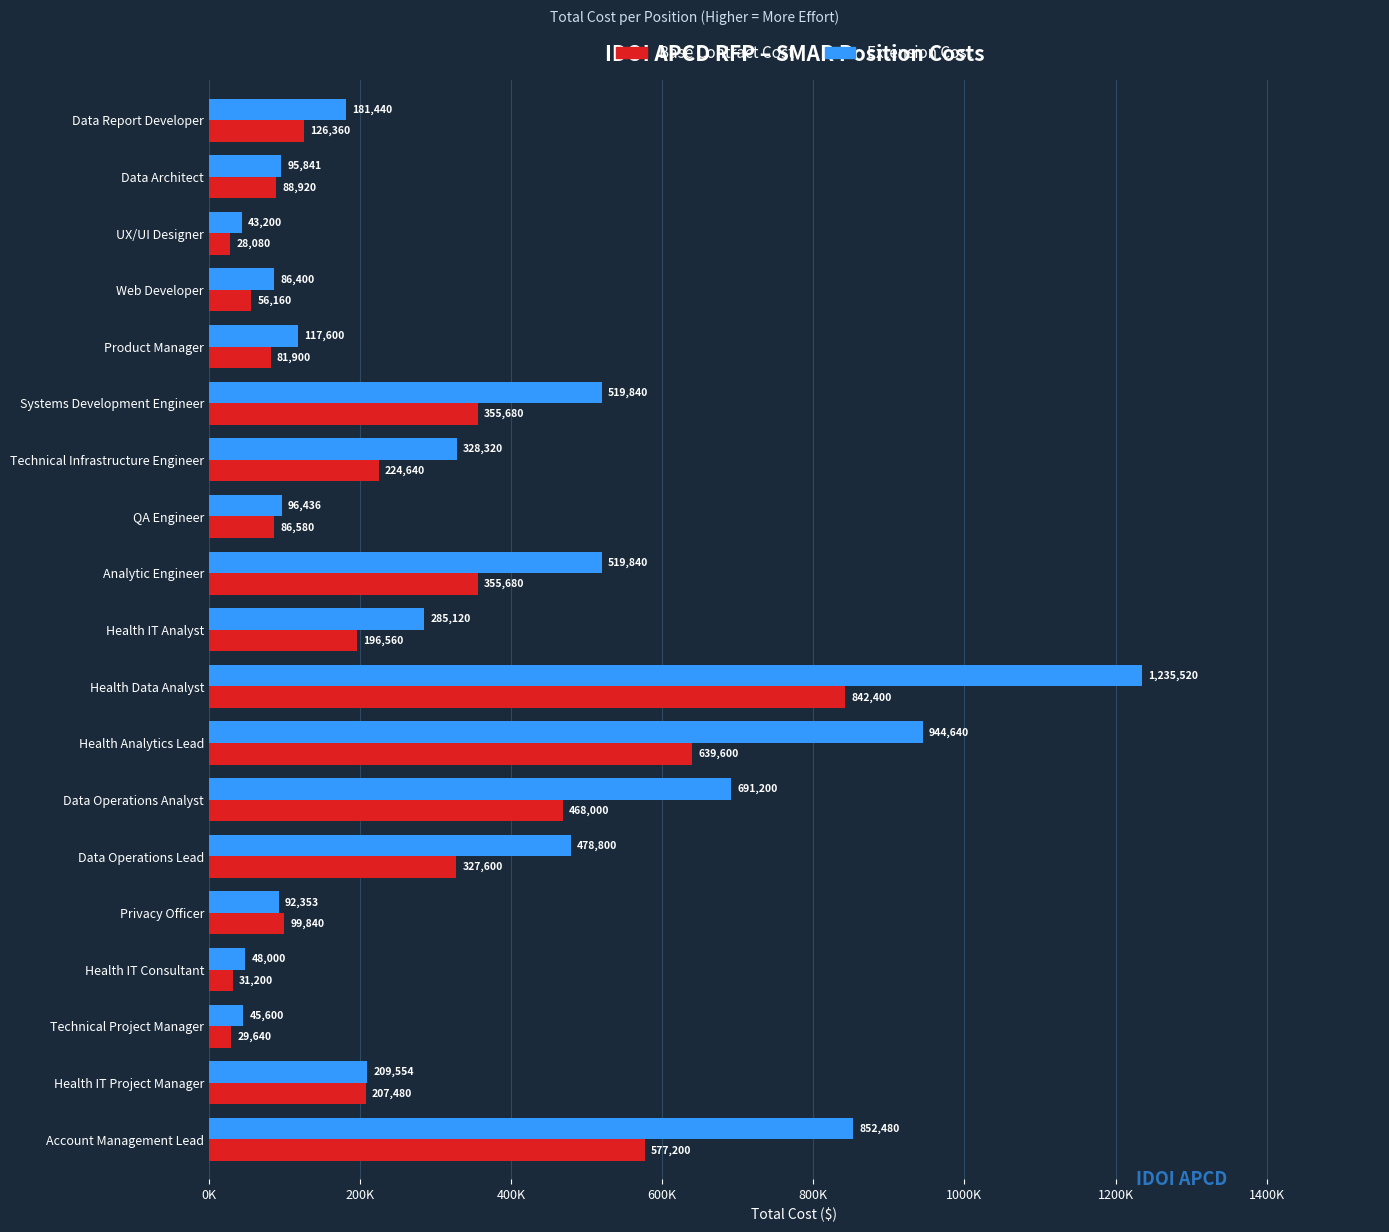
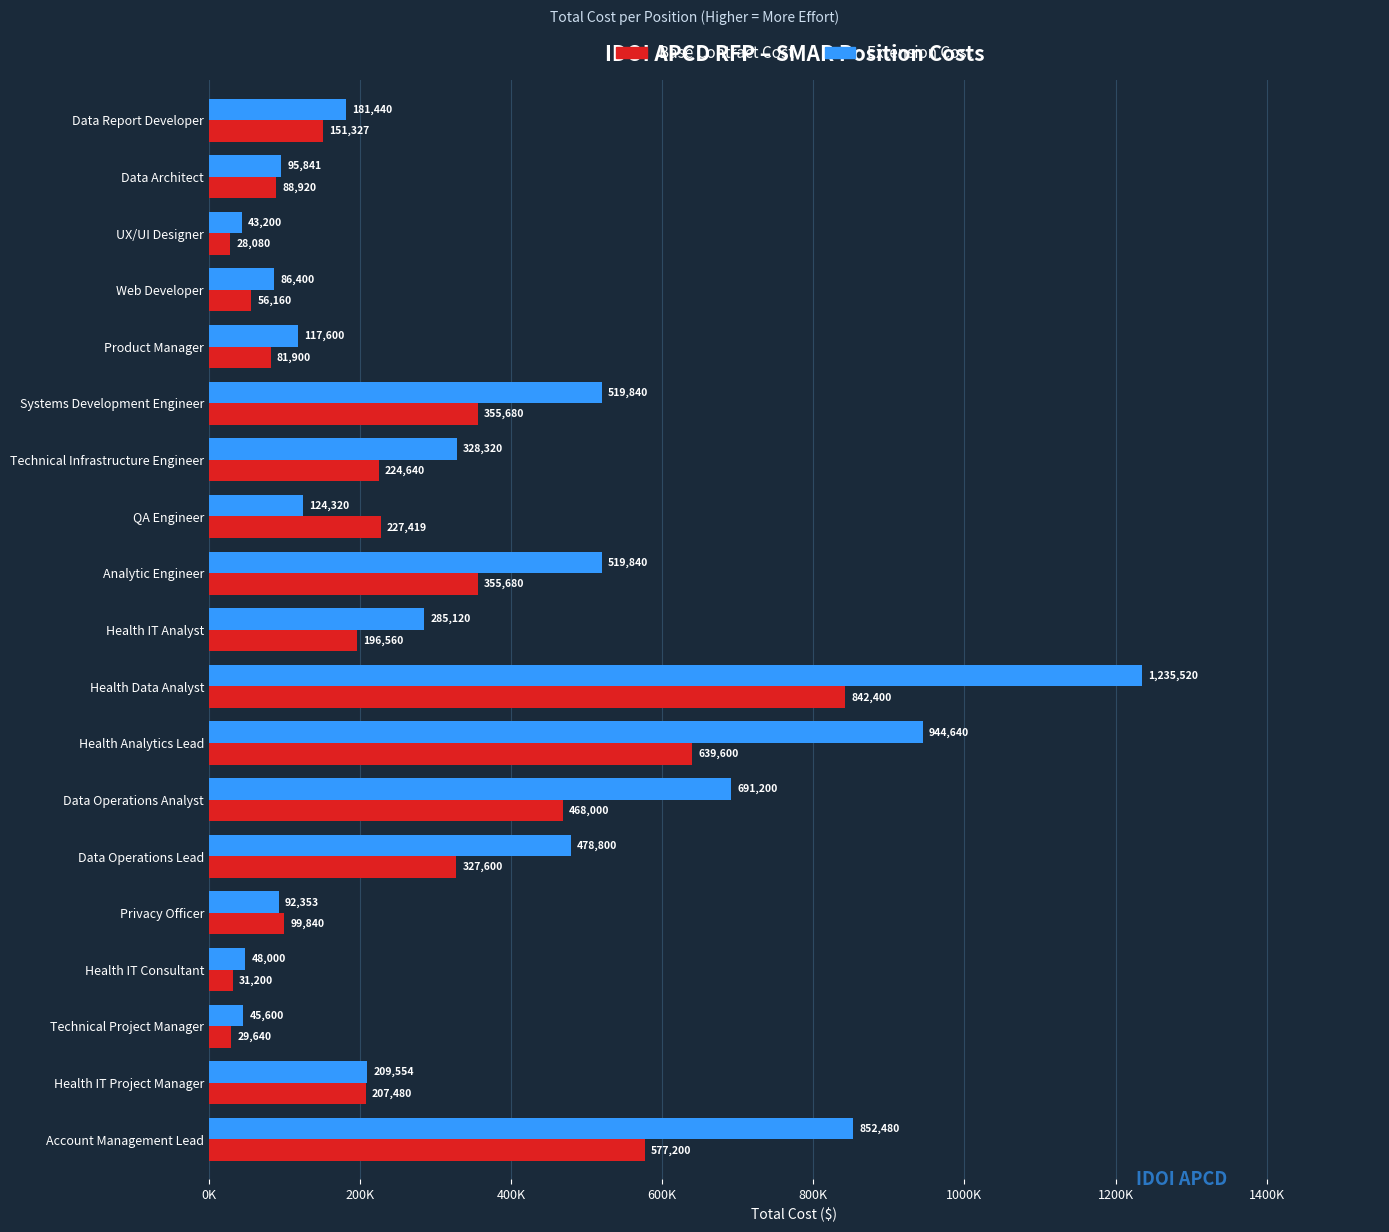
  {
    "Extension Cost": {
      "Data Report Developer": "181,440",
      "Data Architect": "95,841",
      "UX/UI Designer": "43,200",
      "Web Developer": "86,400",
      "Product Manager": "117,600",
      "Systems Development Engineer": "519,840",
      "Technical Infrastructure Engineer": "328,320",
-     "QA Engineer": "96,436",
+     "QA Engineer": "124,320",
      "Analytic Engineer": "519,840",
      "Health IT Analyst": "285,120",
      "Health Data Analyst": "1,235,520",
      "Health Analytics Lead": "944,640",
      "Data Operations Analyst": "691,200",
      "Data Operations Lead": "478,800",
      "Privacy Officer": "92,353",
      "Health IT Consultant": "48,000",
      "Technical Project Manager": "45,600",
      "Health IT Project Manager": "209,554",
      "Account Management Lead": "852,480"
    },
    "Base Contract Cost": {
-     "Data Report Developer": "126,360",
+     "Data Report Developer": "151,327",
      "Data Architect": "88,920",
      "UX/UI Designer": "28,080",
      "Web Developer": "56,160",
      "Product Manager": "81,900",
      "Systems Development Engineer": "355,680",
      "Technical Infrastructure Engineer": "224,640",
-     "QA Engineer": "86,580",
+     "QA Engineer": "227,419",
      "Analytic Engineer": "355,680",
      "Health IT Analyst": "196,560",
      "Health Data Analyst": "842,400",
      "Health Analytics Lead": "639,600",
      "Data Operations Analyst": "468,000",
      "Data Operations Lead": "327,600",
      "Privacy Officer": "99,840",
      "Health IT Consultant": "31,200",
      "Technical Project Manager": "29,640",
      "Health IT Project Manager": "207,480",
      "Account Management Lead": "577,200"
    }
  }
